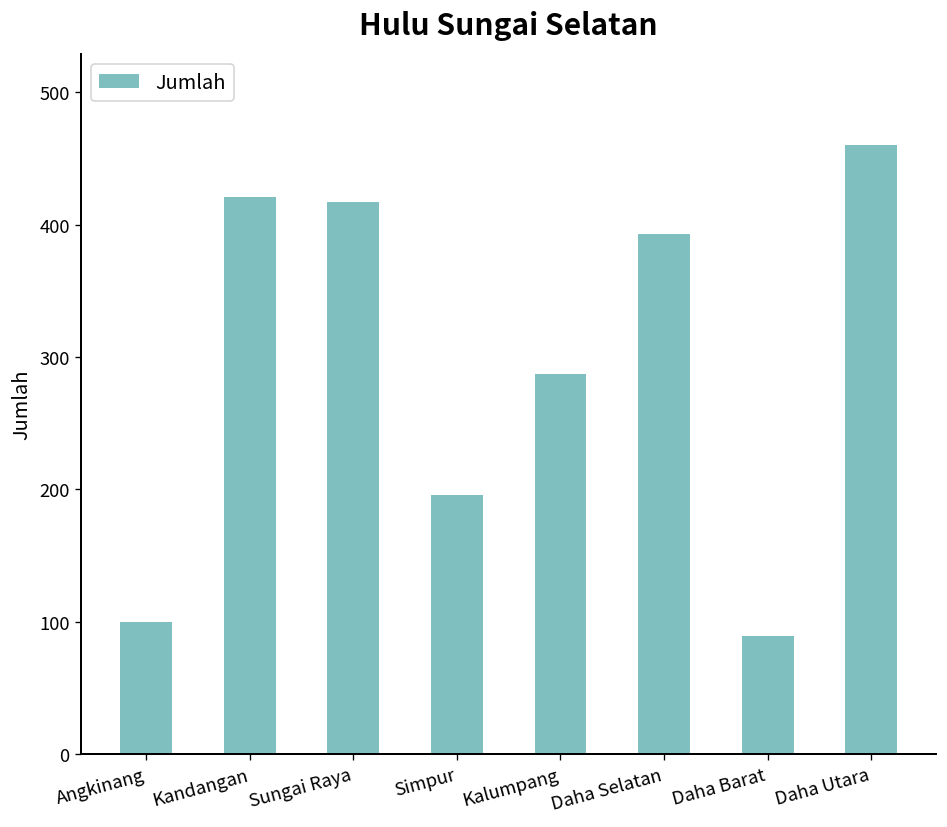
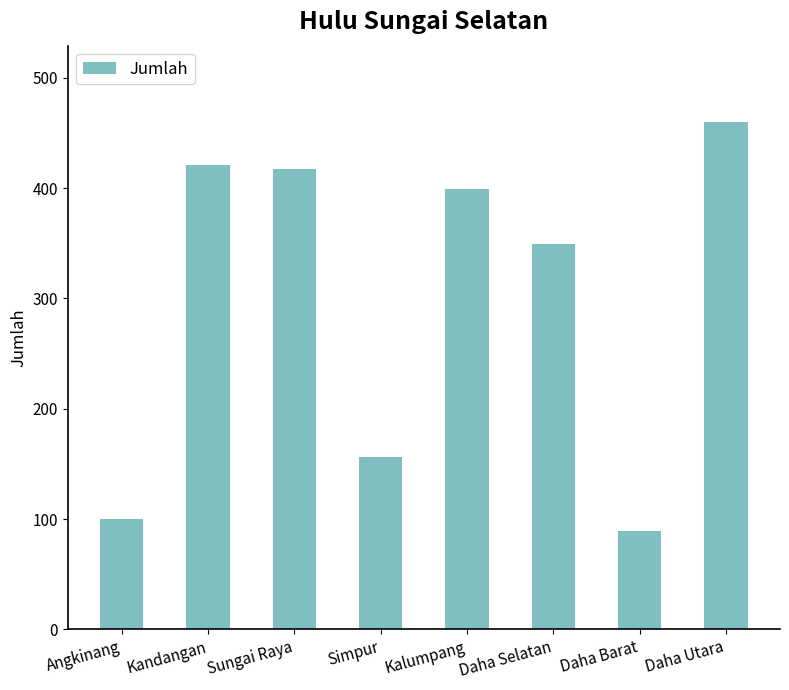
  {
    "Angkinang": 100,
    "Kandangan": 421,
    "Sungai Raya": 417,
-   "Simpur": 196,
-   "Kalumpang": 287,
-   "Daha Selatan": 393,
+   "Simpur": 156,
+   "Kalumpang": 399,
+   "Daha Selatan": 349,
    "Daha Barat": 89,
    "Daha Utara": 460
  }
